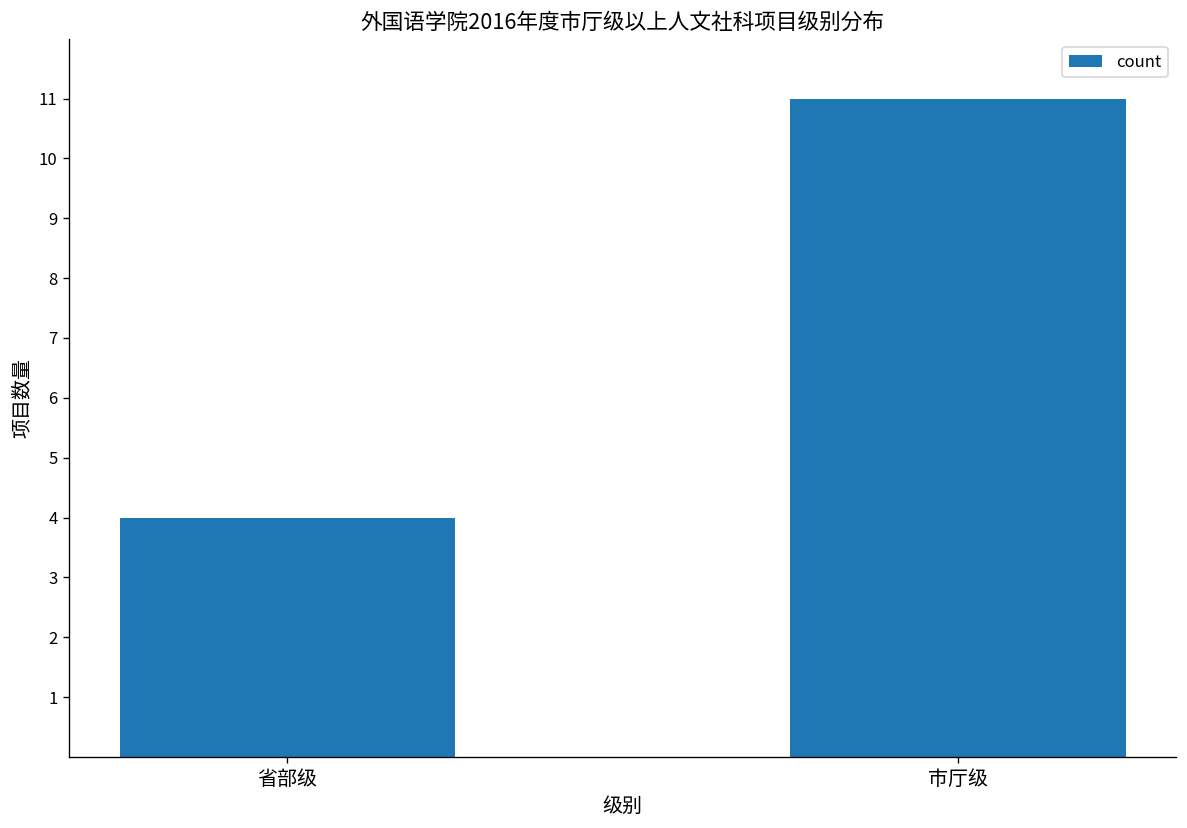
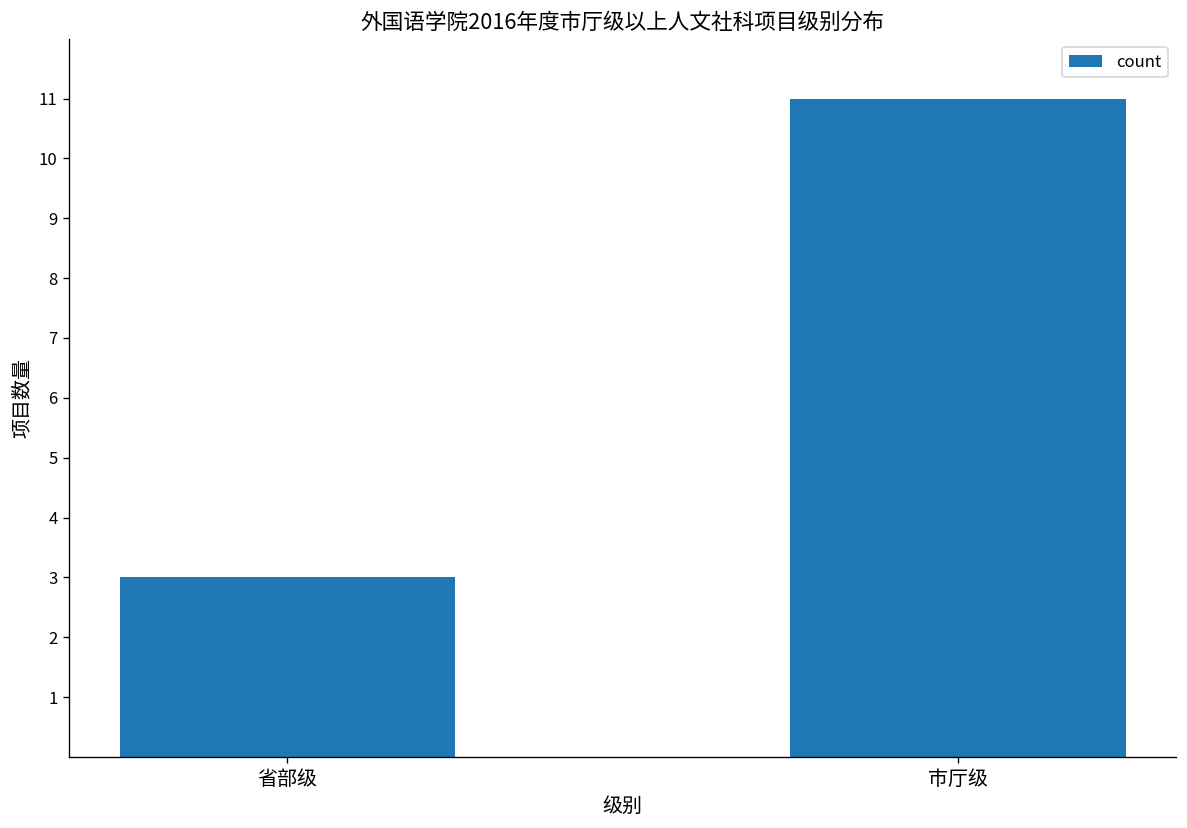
  {
-   "省部级": 4,
+   "省部级": 3,
    "市厅级": 11
  }
